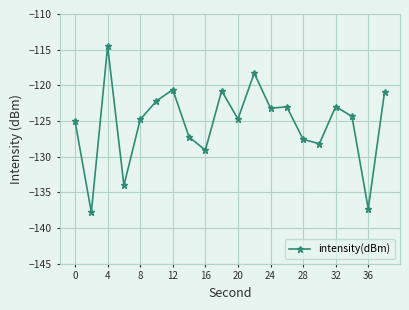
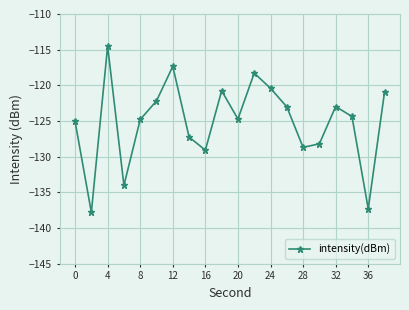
  {
    "0": -125,
    "4": -115,
    "8": -125,
-   "12": -121,
+   "12": -117,
    "16": -129,
    "20": -125,
-   "24": -123,
-   "28": -128,
+   "24": -120,
+   "28": -129,
    "32": -123,
    "36": -137
  }
